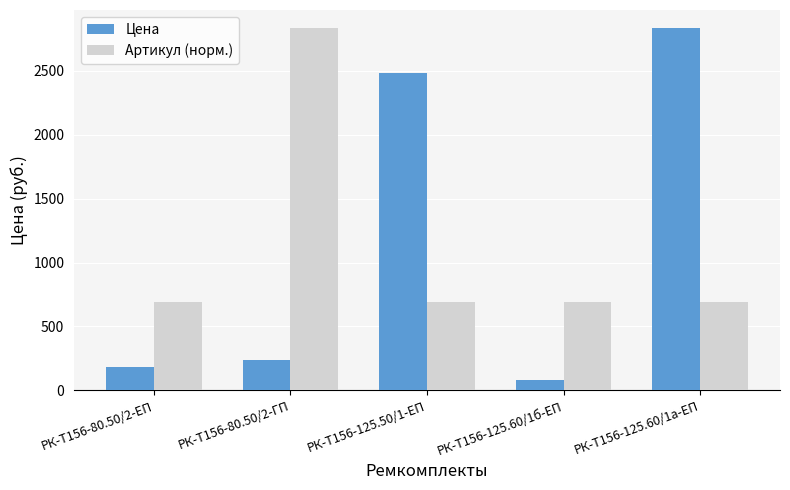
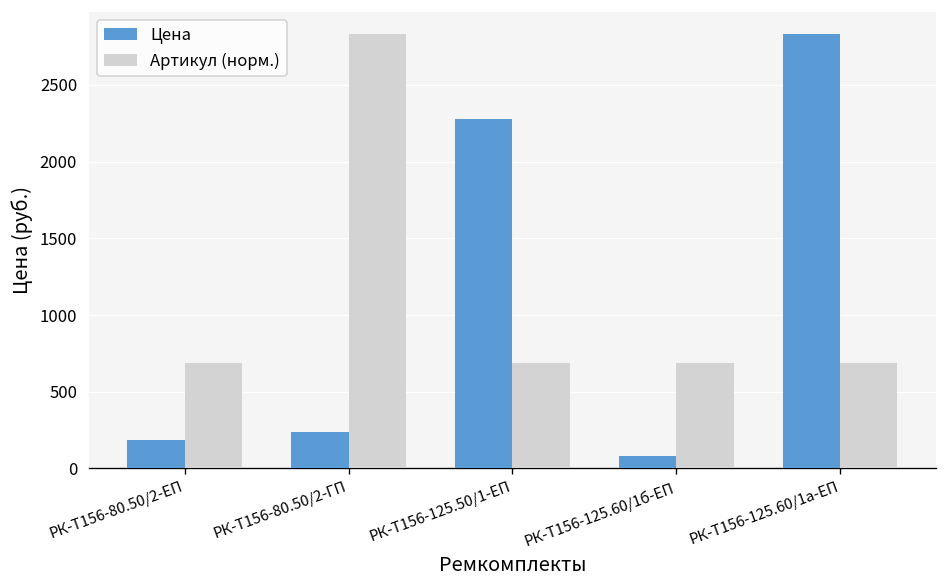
  {
    "Цена": {
      "РК-Т156-80.50/2-ЕП": 190,
      "РК-Т156-80.50/2-ГП": 240,
-     "РК-Т156-125.50/1-ЕП": 2490,
+     "РК-Т156-125.50/1-ЕП": 2280,
      "РК-Т156-125.60/1б-ЕП": 80,
      "РК-Т156-125.60/1а-ЕП": 2830
    },
    "Артикул (норм.)": {
      "РК-Т156-80.50/2-ЕП": 690,
      "РК-Т156-80.50/2-ГП": 2830,
      "РК-Т156-125.50/1-ЕП": 690,
      "РК-Т156-125.60/1б-ЕП": 690,
      "РК-Т156-125.60/1а-ЕП": 690
    }
  }
